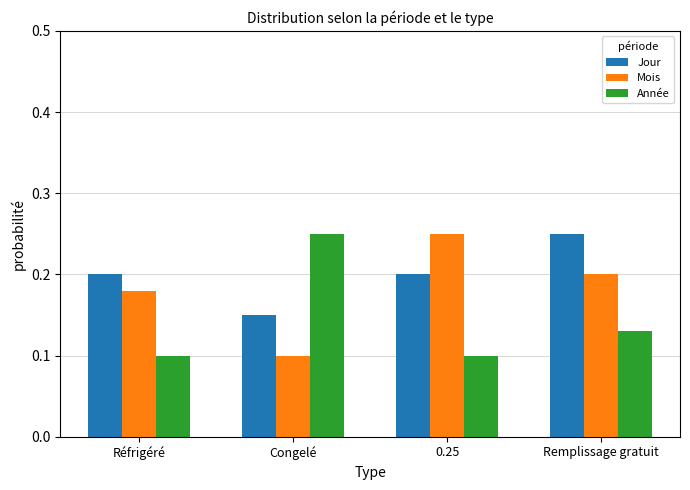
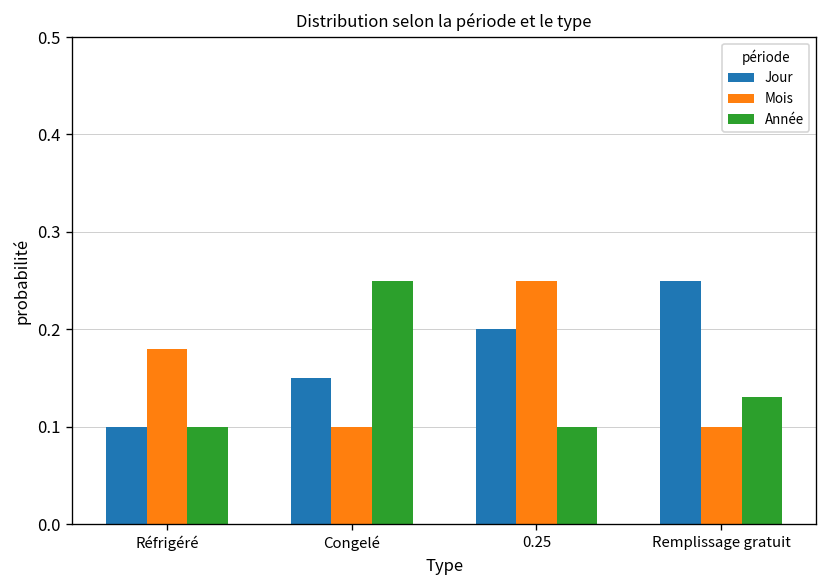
  {
    "Jour": {
-     "Réfrigéré": 0.2,
+     "Réfrigéré": 0.1,
      "Congelé": 0.15,
      "0.25": 0.2,
      "Remplissage gratuit": 0.25
    },
    "Mois": {
      "Réfrigéré": 0.18,
      "Congelé": 0.1,
      "0.25": 0.25,
-     "Remplissage gratuit": 0.2
+     "Remplissage gratuit": 0.1
    },
    "Année": {
      "Réfrigéré": 0.1,
      "Congelé": 0.25,
      "0.25": 0.1,
      "Remplissage gratuit": 0.13
    }
  }
